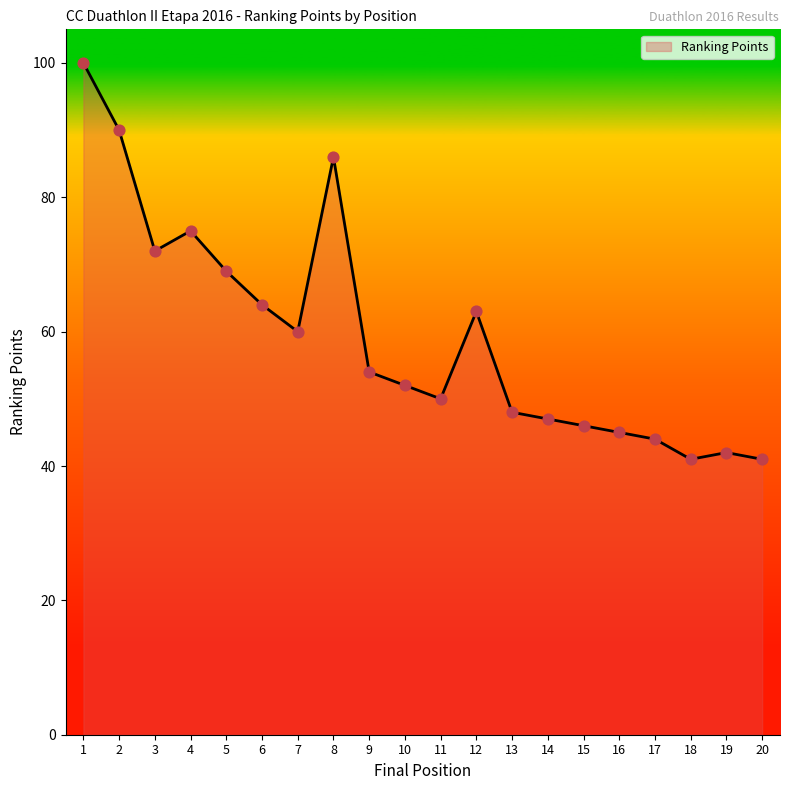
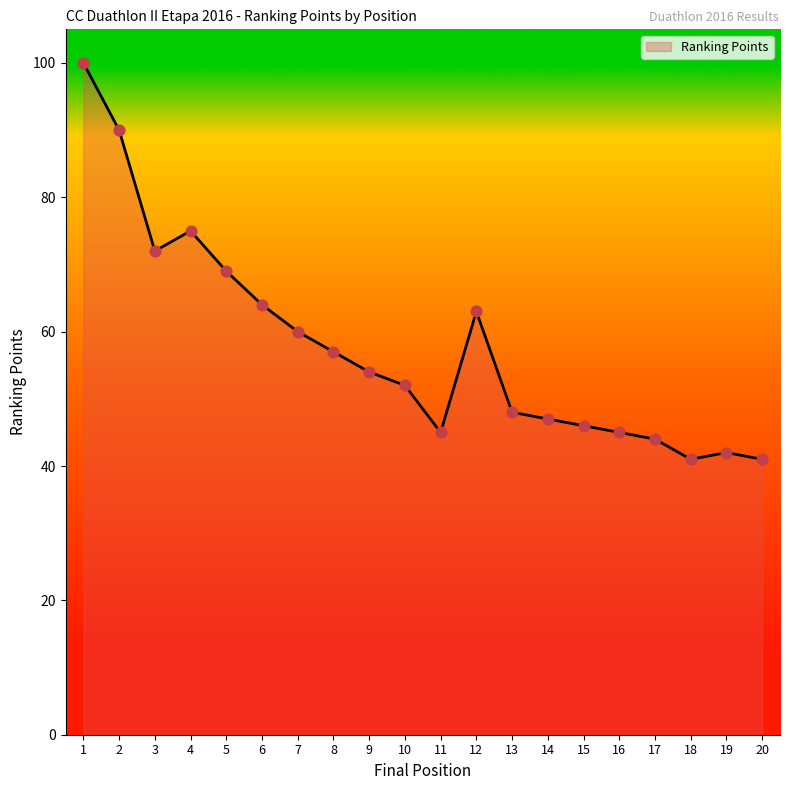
  {
    "1": 100,
    "2": 90,
    "3": 72,
    "4": 75,
    "5": 69,
    "6": 64,
    "7": 60,
-   "8": 86,
+   "8": 57,
    "9": 54,
    "10": 52,
-   "11": 50,
+   "11": 45,
    "12": 63,
    "13": 48,
    "14": 47,
    "15": 46,
    "16": 45,
    "17": 44,
    "18": 41,
    "19": 42,
    "20": 41
  }
